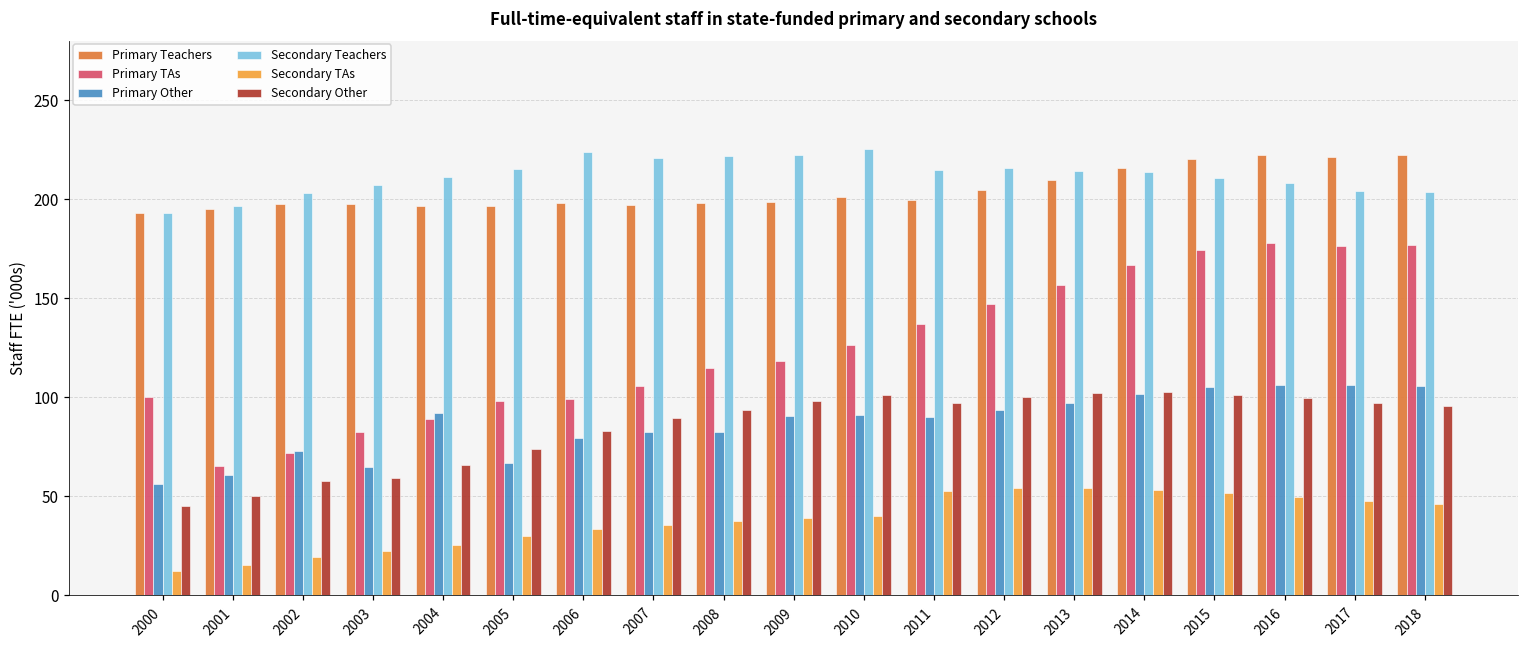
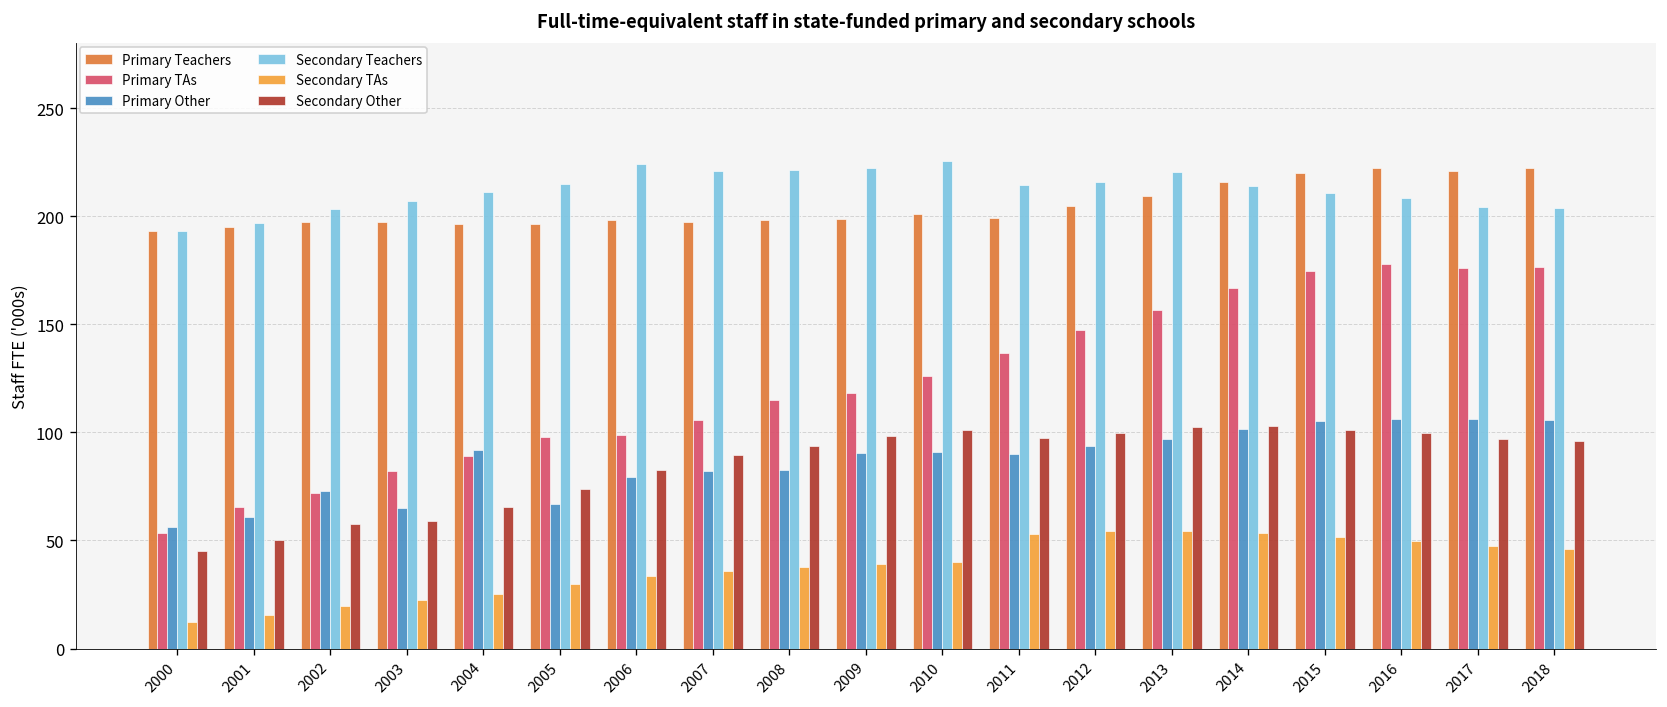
  {
    "Primary TAs": {
-     "2000": 100,
+     "2000": 53,
      "2001": 66,
      "2002": 72,
      "2003": 82,
      "2004": 89,
      "2005": 98,
      "2006": 99,
      "2007": 106,
      "2008": 115,
      "2009": 118,
      "2010": 126,
      "2011": 137,
      "2012": 147,
      "2013": 156,
      "2014": 167,
      "2015": 175,
      "2016": 178,
      "2017": 176,
      "2018": 177
    },
    "Primary Other": {
      "2000": 56,
      "2001": 61,
      "2002": 73,
      "2003": 65,
      "2004": 92,
      "2005": 67,
      "2006": 79,
      "2007": 82,
      "2008": 83,
      "2009": 91,
      "2010": 91,
      "2011": 90,
      "2012": 94,
      "2013": 97,
      "2014": 102,
      "2015": 105,
      "2016": 106,
      "2017": 106,
      "2018": 106
    },
    "Secondary Teachers": {
      "2000": 193,
      "2001": 197,
      "2002": 203,
      "2003": 207,
      "2004": 211,
      "2005": 215,
      "2006": 224,
      "2007": 221,
      "2008": 222,
      "2009": 222,
      "2010": 226,
      "2011": 215,
      "2012": 216,
-     "2013": 214,
+     "2013": 221,
      "2014": 214,
      "2015": 211,
      "2016": 208,
      "2017": 204,
      "2018": 204
    },
    "Secondary Other": {
      "2000": 45,
      "2001": 50,
      "2002": 58,
      "2003": 59,
      "2004": 66,
      "2005": 74,
      "2006": 83,
      "2007": 90,
      "2008": 94,
      "2009": 98,
      "2010": 101,
      "2011": 97,
      "2012": 100,
      "2013": 102,
      "2014": 103,
      "2015": 101,
      "2016": 100,
      "2017": 97,
      "2018": 96
    }
  }
